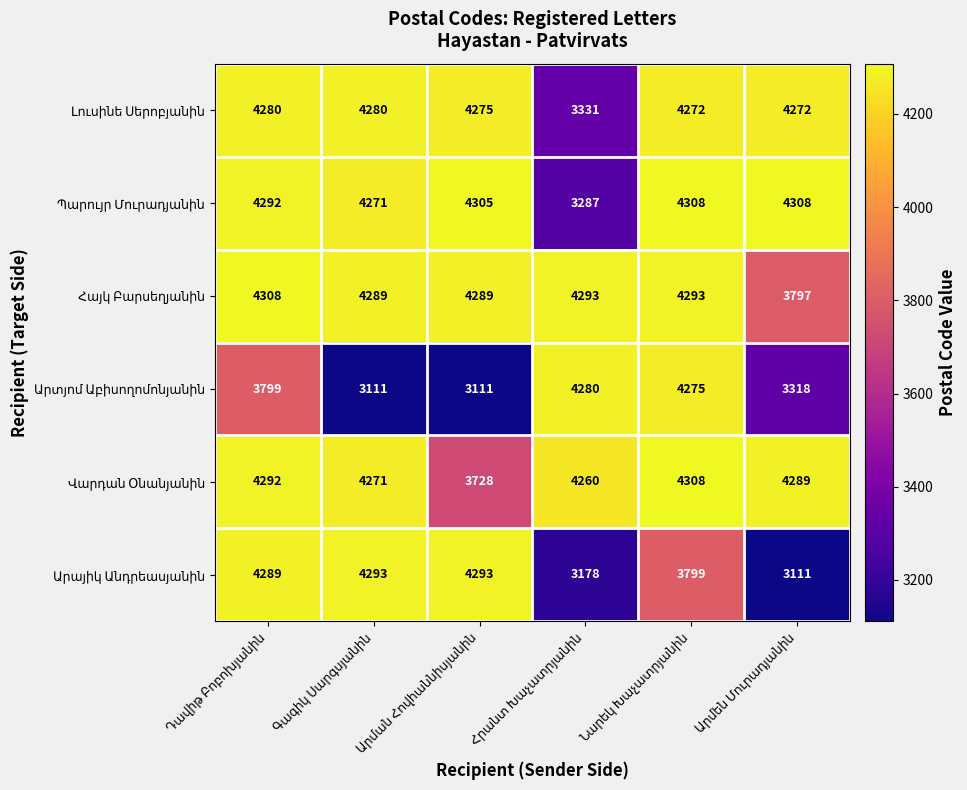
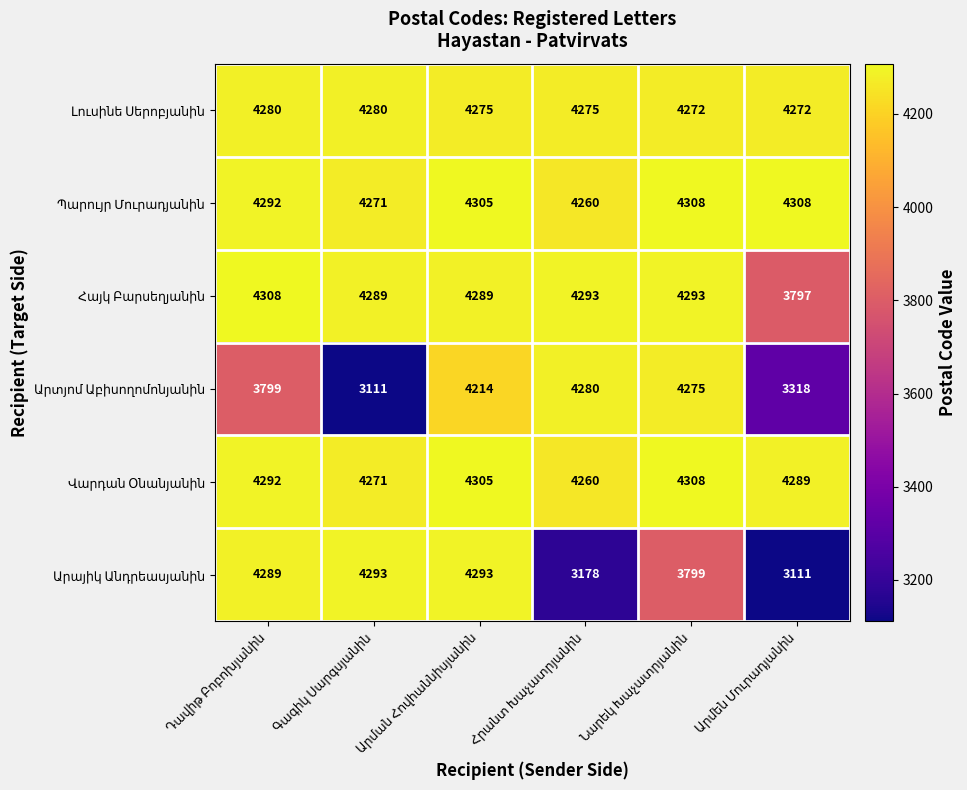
  {
    "Լուսինե Սերոբյանին": {
      "Դավիթ Բոբոխյանին": 4280,
      "Գագիկ Սարգսյանին": 4280,
      "Արման Հովհաննիսյանին": 4275,
-     "Հրանտ Խաչատրյանին": 3331,
+     "Հրանտ Խաչատրյանին": 4275,
      "Նարեկ Խաչատրյանին": 4272,
      "Արմեն Մուրադյանին": 4272
    },
    "Պարույր Մուրադյանին": {
      "Դավիթ Բոբոխյանին": 4292,
      "Գագիկ Սարգսյանին": 4271,
      "Արման Հովհաննիսյանին": 4305,
-     "Հրանտ Խաչատրյանին": 3287,
+     "Հրանտ Խաչատրյանին": 4260,
      "Նարեկ Խաչատրյանին": 4308,
      "Արմեն Մուրադյանին": 4308
    },
    "Հայկ Բարսեղյանին": {
      "Դավիթ Բոբոխյանին": 4308,
      "Գագիկ Սարգսյանին": 4289,
      "Արման Հովհաննիսյանին": 4289,
      "Հրանտ Խաչատրյանին": 4293,
      "Նարեկ Խաչատրյանին": 4293,
      "Արմեն Մուրադյանին": 3797
    },
    "Արտյոմ Աբիսողոմոնյանին": {
      "Դավիթ Բոբոխյանին": 3799,
      "Գագիկ Սարգսյանին": 3111,
-     "Արման Հովհաննիսյանին": 3111,
+     "Արման Հովհաննիսյանին": 4214,
      "Հրանտ Խաչատրյանին": 4280,
      "Նարեկ Խաչատրյանին": 4275,
      "Արմեն Մուրադյանին": 3318
    },
    "Վարդան Օնանյանին": {
      "Դավիթ Բոբոխյանին": 4292,
      "Գագիկ Սարգսյանին": 4271,
-     "Արման Հովհաննիսյանին": 3728,
+     "Արման Հովհաննիսյանին": 4305,
      "Հրանտ Խաչատրյանին": 4260,
      "Նարեկ Խաչատրյանին": 4308,
      "Արմեն Մուրադյանին": 4289
    },
    "Արայիկ Անդրեասյանին": {
      "Դավիթ Բոբոխյանին": 4289,
      "Գագիկ Սարգսյանին": 4293,
      "Արման Հովհաննիսյանին": 4293,
      "Հրանտ Խաչատրյանին": 3178,
      "Նարեկ Խաչատրյանին": 3799,
      "Արմեն Մուրադյանին": 3111
    }
  }
